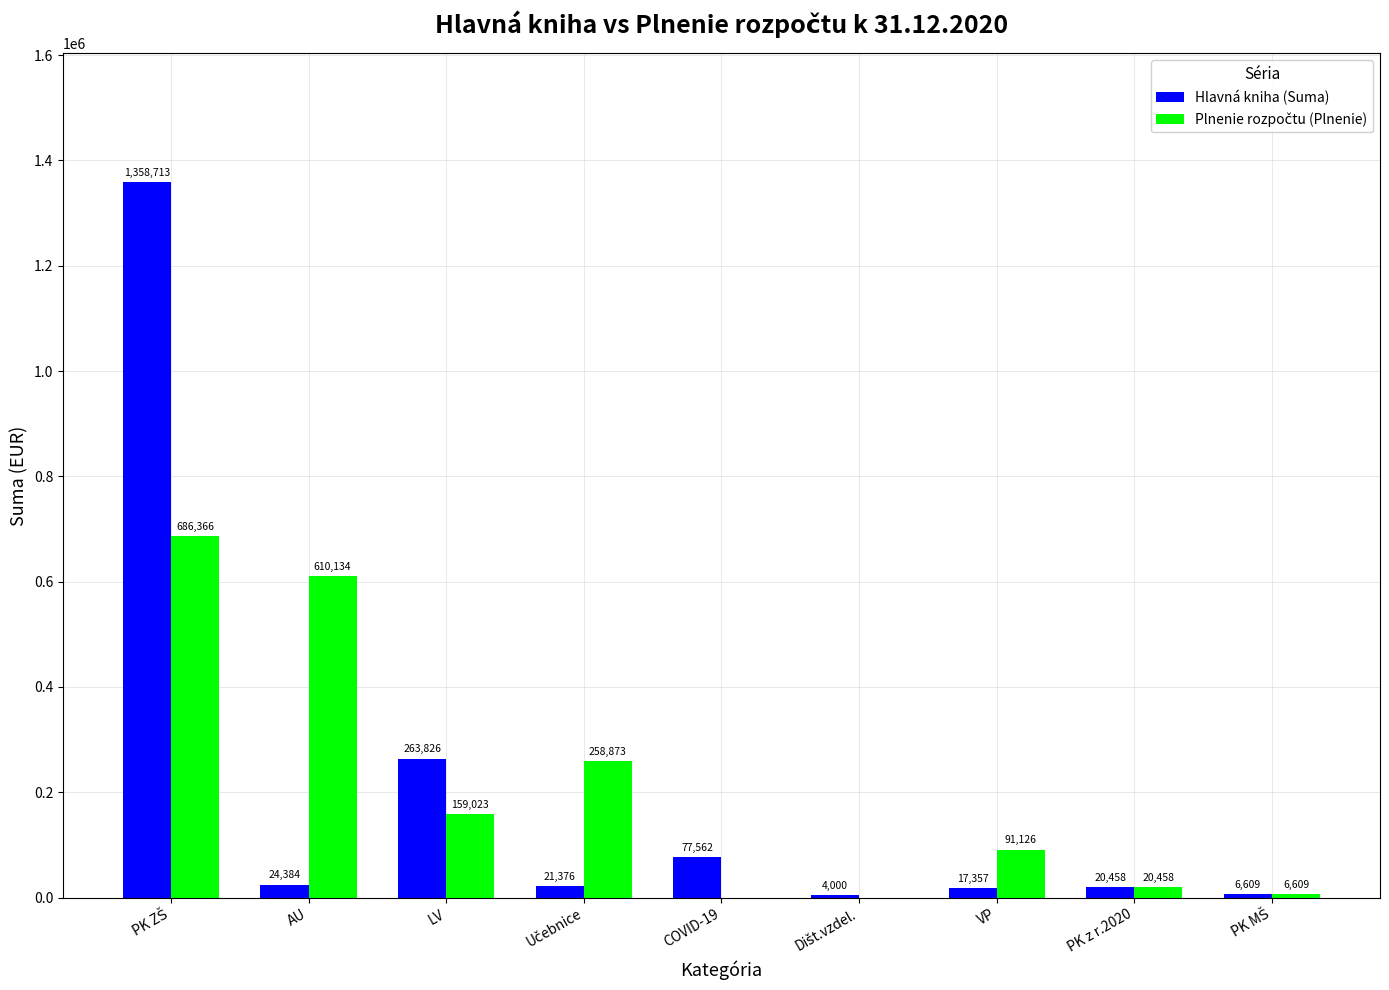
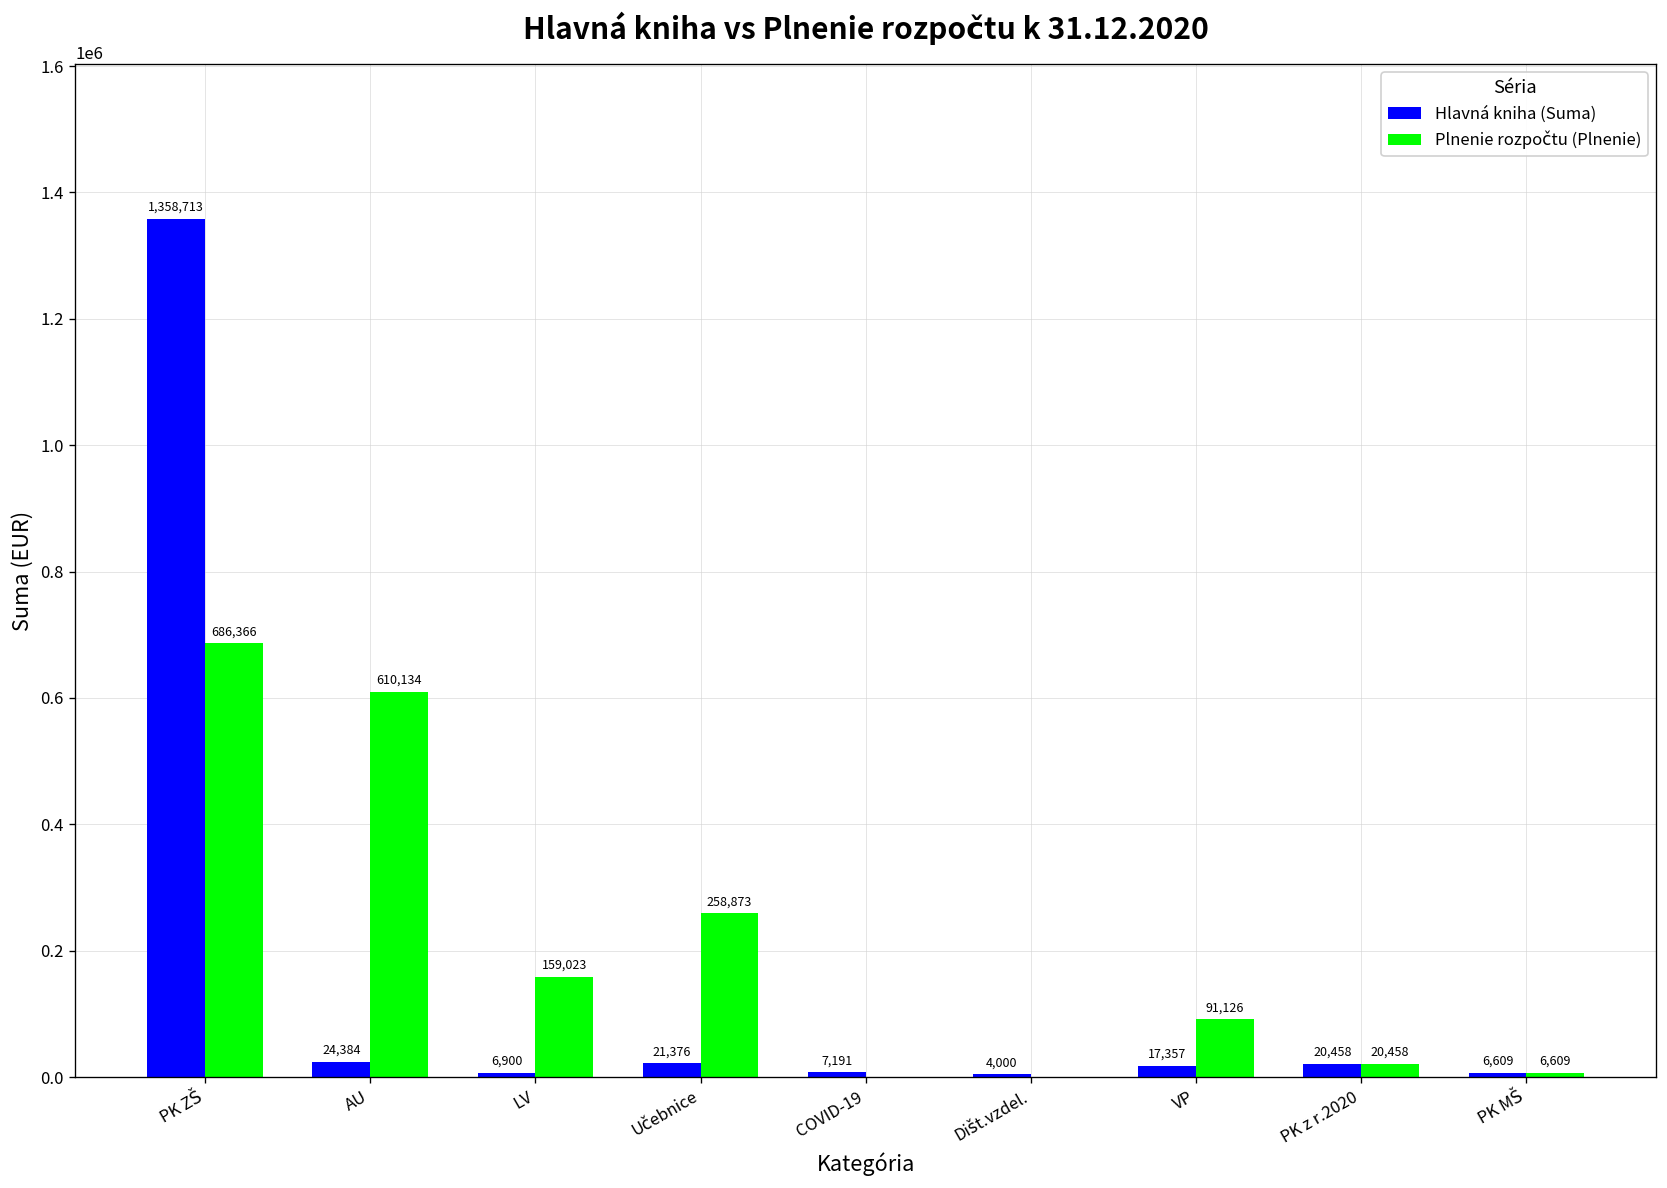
  {
    "Hlavná kniha (Suma)": {
      "PK ZŠ": "1,358,713",
      "AU": "24,384",
-     "LV": "263,826",
+     "LV": "6,900",
      "Učebnice": "21,376",
-     "COVID-19": "77,562",
+     "COVID-19": "7,191",
      "Dišt.vzdel.": "4,000",
      "VP": "17,357",
      "PK z r.2020": "20,458",
      "PK MŠ": "6,609"
    },
    "Plnenie rozpočtu (Plnenie)": {
      "PK ZŠ": "686,366",
      "AU": "610,134",
      "LV": "159,023",
      "Učebnice": "258,873",
      "VP": "91,126",
      "PK z r.2020": "20,458",
      "PK MŠ": "6,609"
    }
  }
